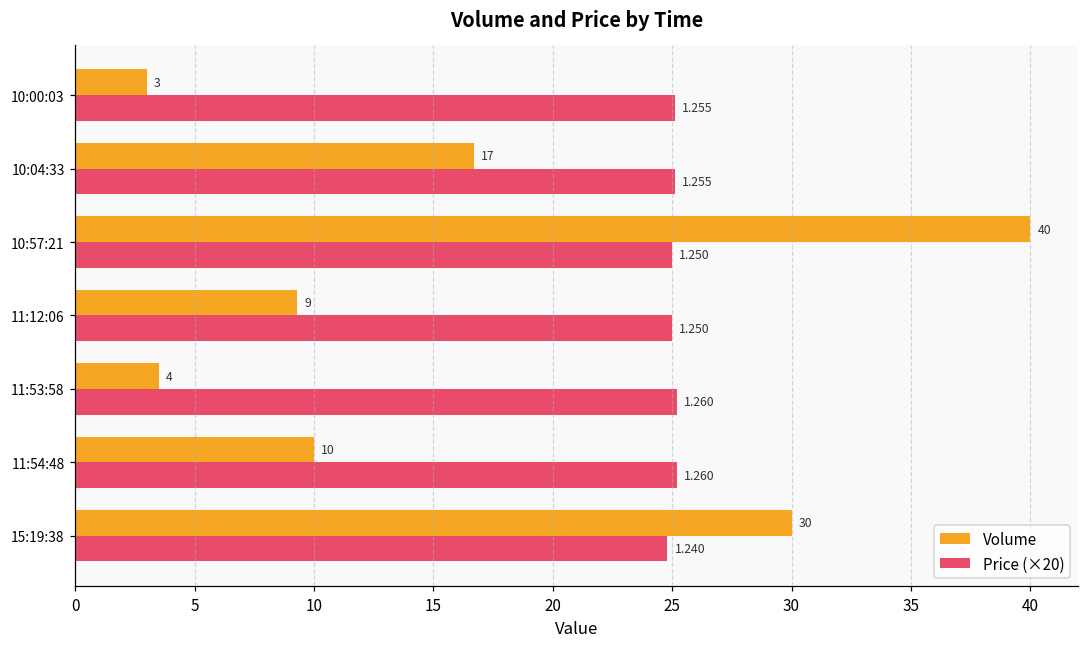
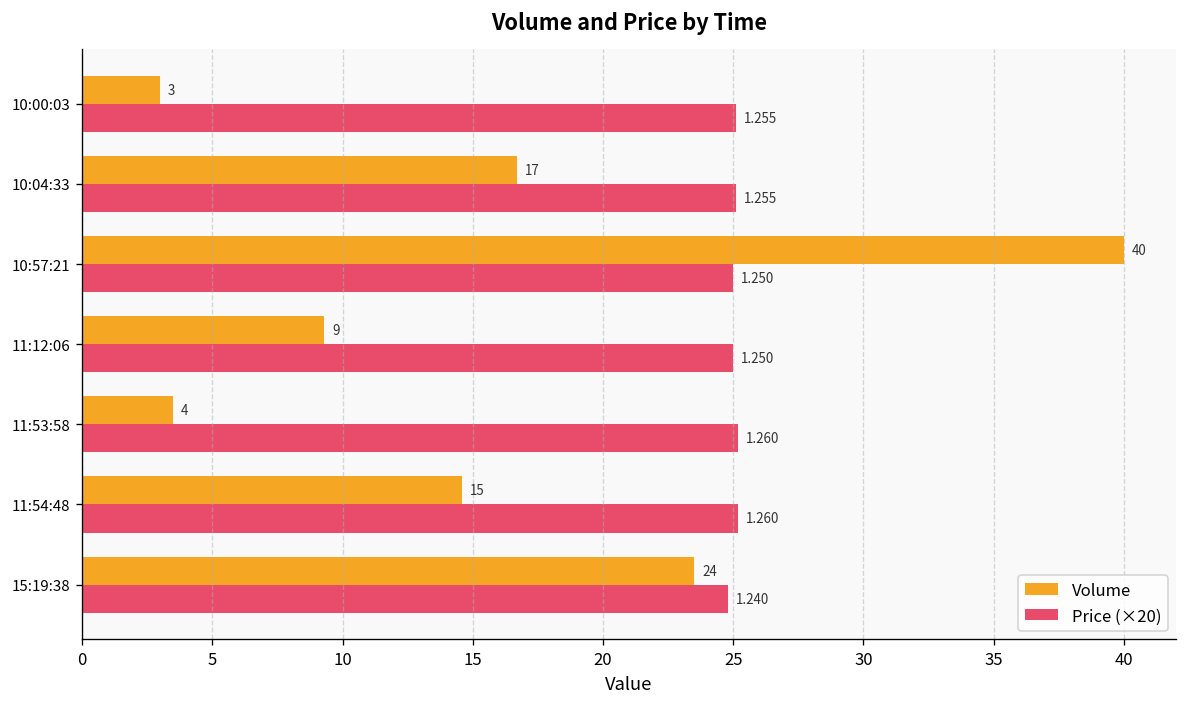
  {
    "Volume": {
      "10:00:03": 3,
      "10:04:33": 17,
      "10:57:21": 40,
      "11:12:06": 9,
      "11:53:58": 4,
-     "11:54:48": 10,
-     "15:19:38": 30
+     "11:54:48": 15,
+     "15:19:38": 24
    }
  }
